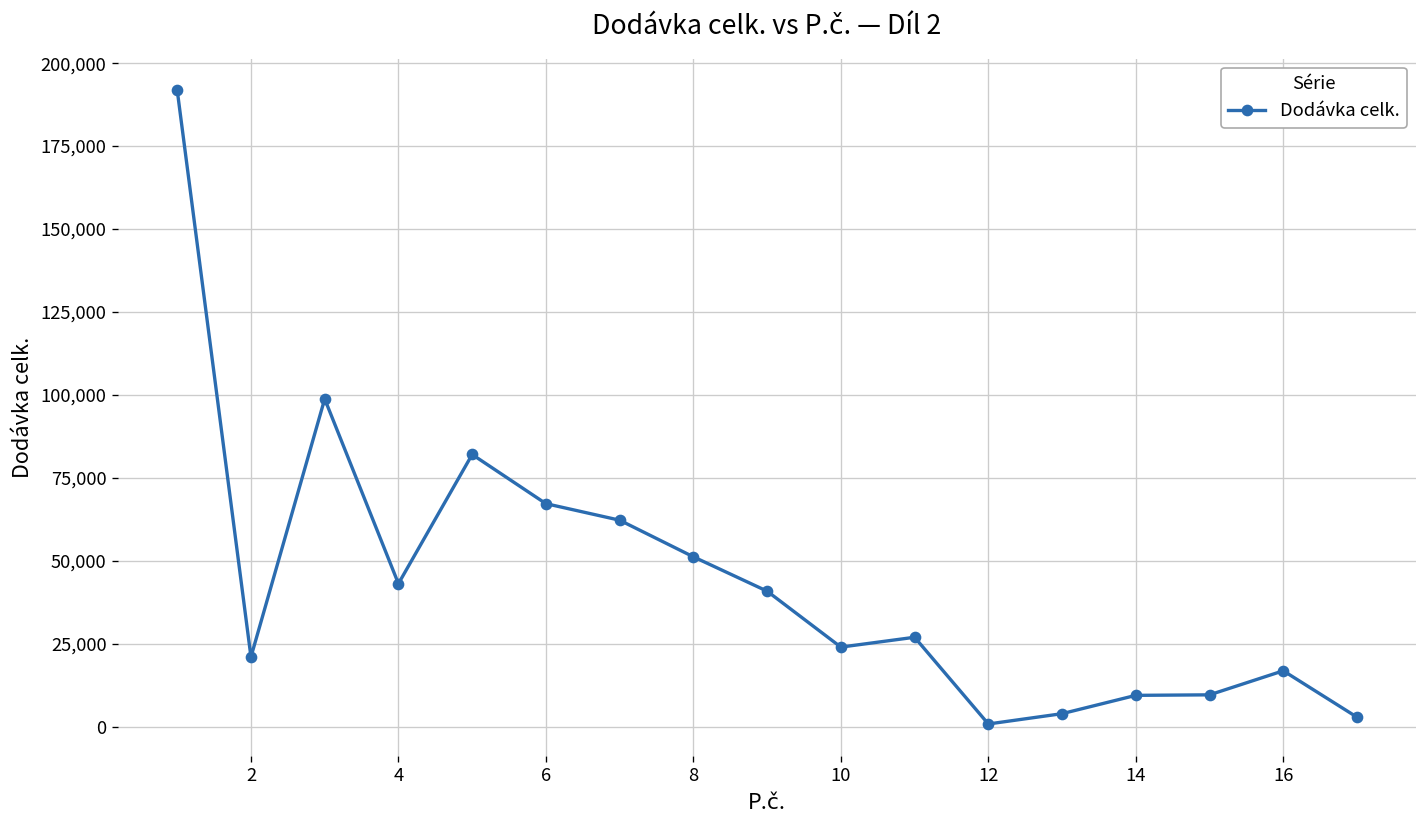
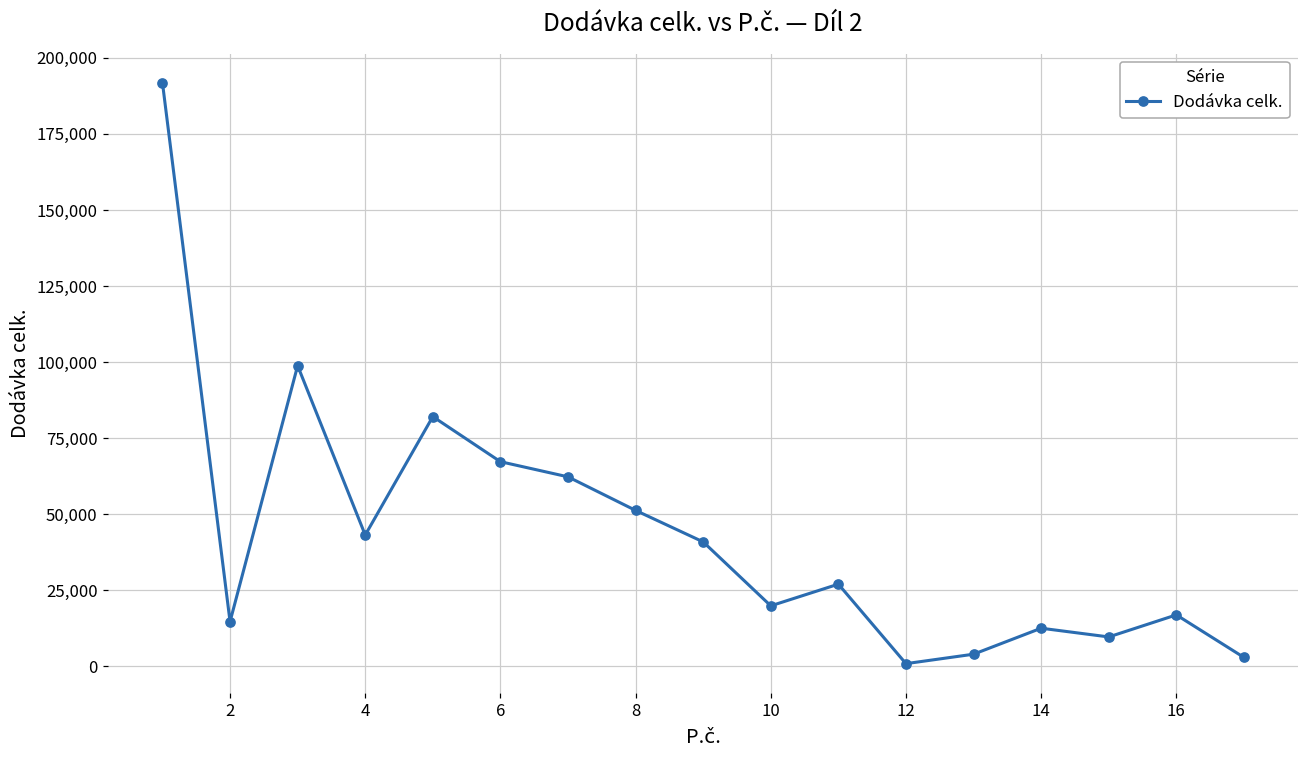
  {
-   "2": "21,000",
+   "2": "15,000",
    "4": "43,000",
    "6": "67,000",
    "8": "51,000",
-   "10": "24,000",
+   "10": "20,000",
    "12": "1,000",
-   "14": "9,000",
+   "14": "12,000",
    "16": "17,000"
  }
